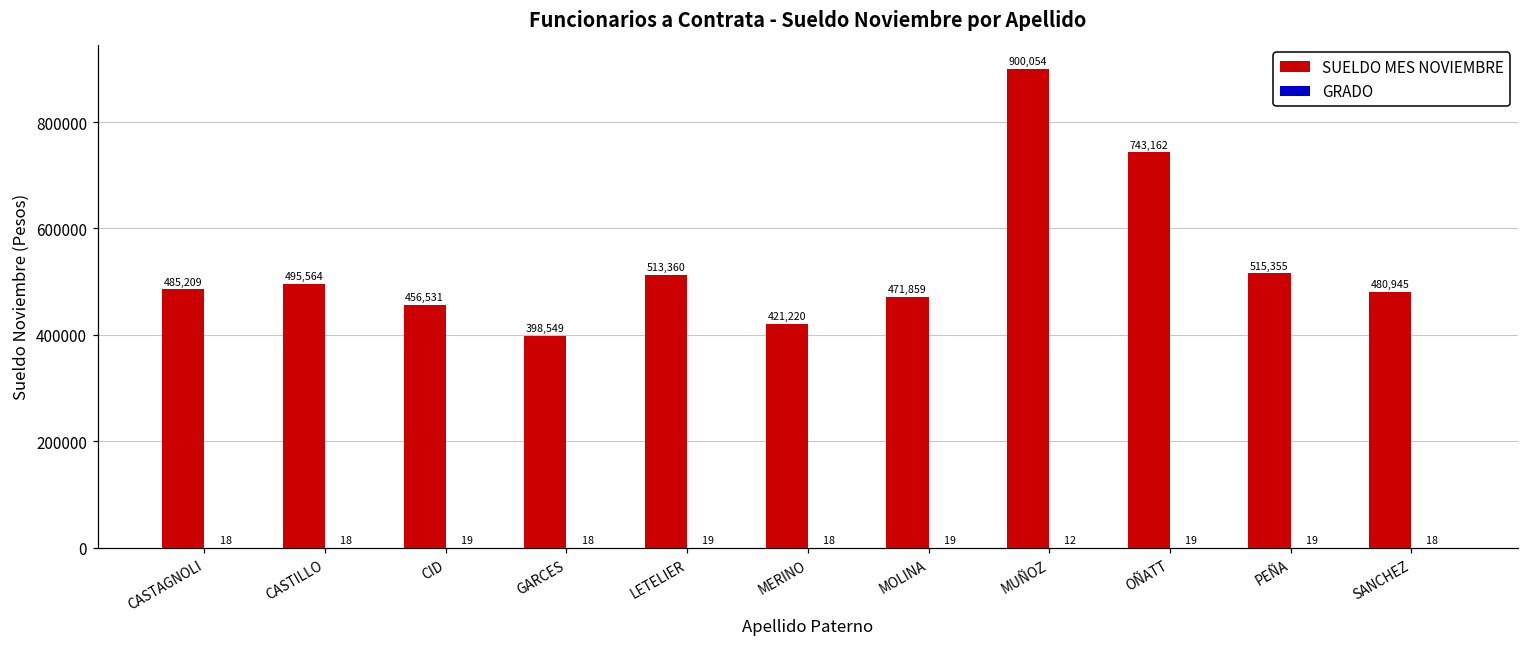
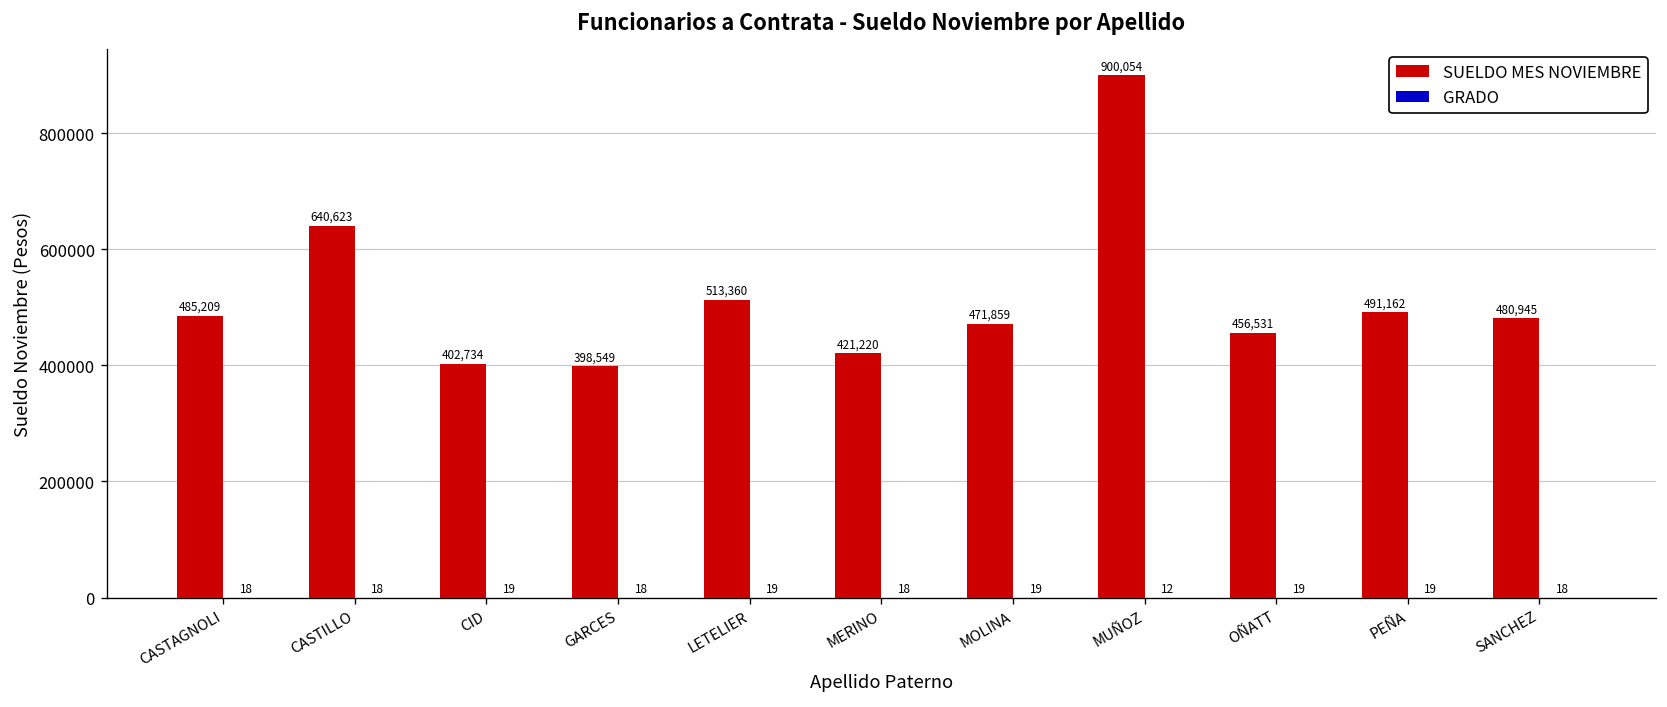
  {
    "SUELDO MES NOVIEMBRE": {
      "CASTAGNOLI": "485,209",
-     "CASTILLO": "495,564",
-     "CID": "456,531",
+     "CASTILLO": "640,623",
+     "CID": "402,734",
      "GARCES": "398,549",
      "LETELIER": "513,360",
      "MERINO": "421,220",
      "MOLINA": "471,859",
      "MUÑOZ": "900,054",
-     "OÑATT": "743,162",
-     "PEÑA": "515,355",
+     "OÑATT": "456,531",
+     "PEÑA": "491,162",
      "SANCHEZ": "480,945"
    },
    "GRADO": {
      "CASTAGNOLI": "18",
      "CASTILLO": "18",
      "CID": "19",
      "GARCES": "18",
      "LETELIER": "19",
      "MERINO": "18",
      "MOLINA": "19",
      "MUÑOZ": "12",
      "OÑATT": "19",
      "PEÑA": "19",
      "SANCHEZ": "18"
    }
  }
